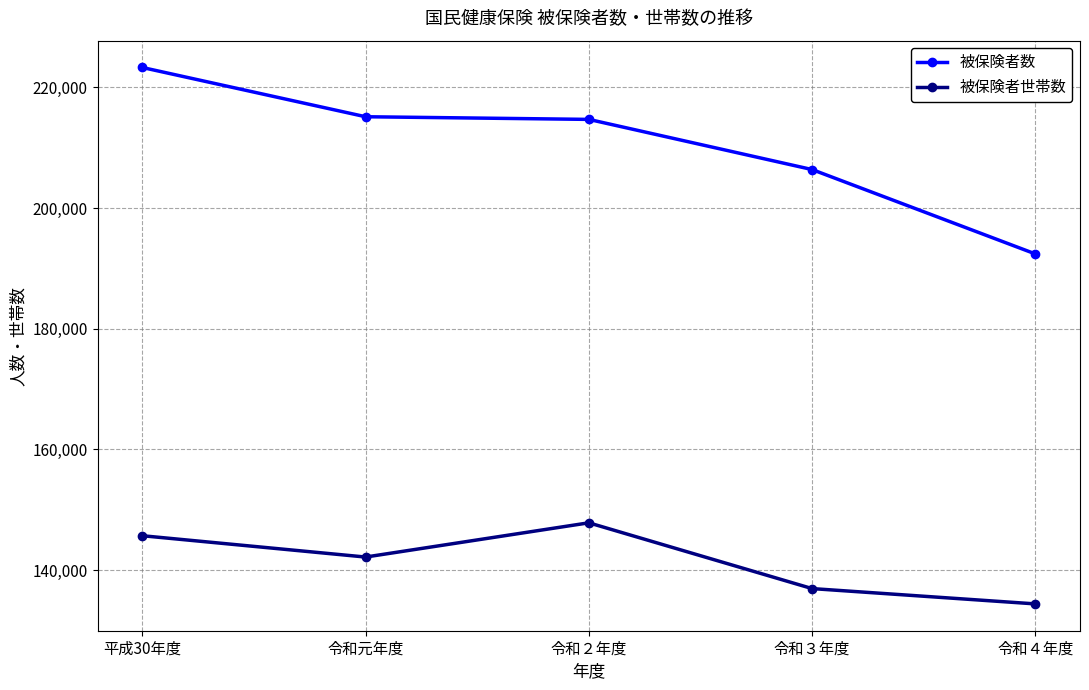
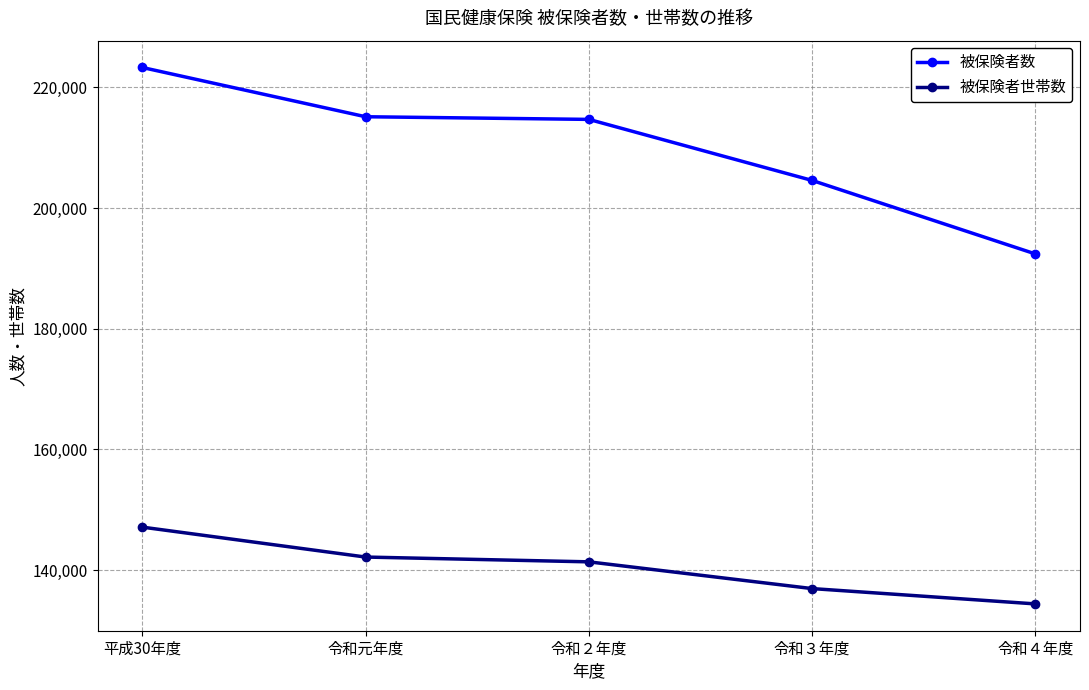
  {
    "被保険者数": {
      "平成30年度": "223,000",
      "令和元年度": "215,000",
      "令和２年度": "215,000",
-     "令和３年度": "206,000",
+     "令和３年度": "205,000",
      "令和４年度": "192,000"
    },
    "被保険者世帯数": {
-     "平成30年度": "146,000",
+     "平成30年度": "147,000",
      "令和元年度": "142,000",
-     "令和２年度": "148,000",
+     "令和２年度": "141,000",
      "令和３年度": "137,000",
      "令和４年度": "134,000"
    }
  }
